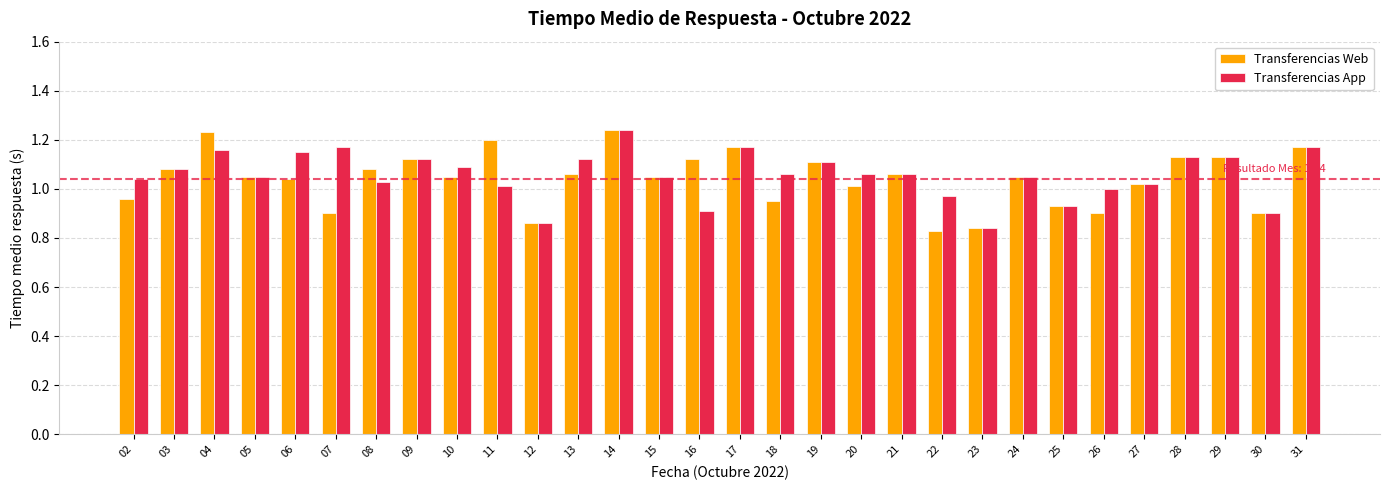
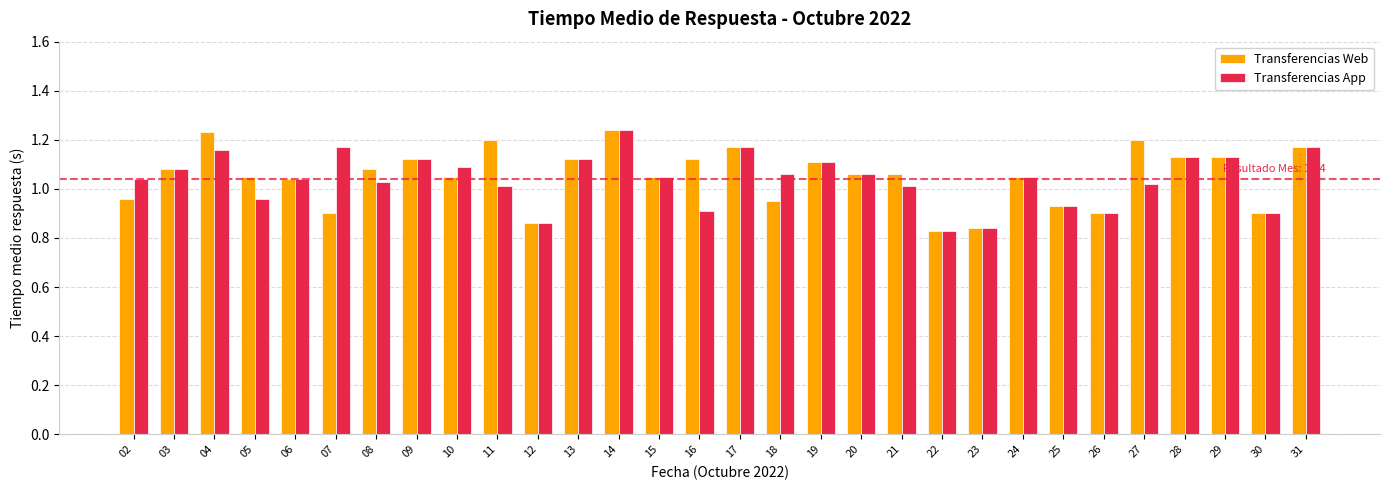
  {
    "Transferencias Web": {
      "02": 0.96,
      "03": 1.08,
      "04": 1.23,
      "05": 1.05,
      "06": 1.04,
      "07": 0.90,
      "08": 1.08,
      "09": 1.12,
      "10": 1.05,
      "11": 1.20,
      "12": 0.86,
-     "13": 1.06,
+     "13": 1.12,
      "14": 1.24,
      "15": 1.05,
      "16": 1.12,
      "17": 1.17,
      "18": 0.95,
      "19": 1.11,
-     "20": 1.01,
+     "20": 1.06,
      "21": 1.06,
      "22": 0.83,
      "23": 0.84,
      "24": 1.05,
      "25": 0.93,
      "26": 0.90,
-     "27": 1.02,
+     "27": 1.20,
      "28": 1.13,
      "29": 1.13,
      "30": 0.90,
      "31": 1.17
    },
    "Transferencias App": {
      "02": 1.04,
      "03": 1.08,
      "04": 1.16,
-     "05": 1.05,
-     "06": 1.15,
+     "05": 0.96,
+     "06": 1.04,
      "07": 1.17,
      "08": 1.03,
      "09": 1.12,
      "10": 1.09,
      "11": 1.01,
      "12": 0.86,
      "13": 1.12,
      "14": 1.24,
      "15": 1.05,
      "16": 0.91,
      "17": 1.17,
      "18": 1.06,
      "19": 1.11,
      "20": 1.06,
-     "21": 1.06,
-     "22": 0.97,
+     "21": 1.01,
+     "22": 0.83,
      "23": 0.84,
      "24": 1.05,
      "25": 0.93,
-     "26": 1.0,
+     "26": 0.9,
      "27": 1.02,
      "28": 1.13,
      "30": 0.90,
      "31": 1.17
    }
  }
